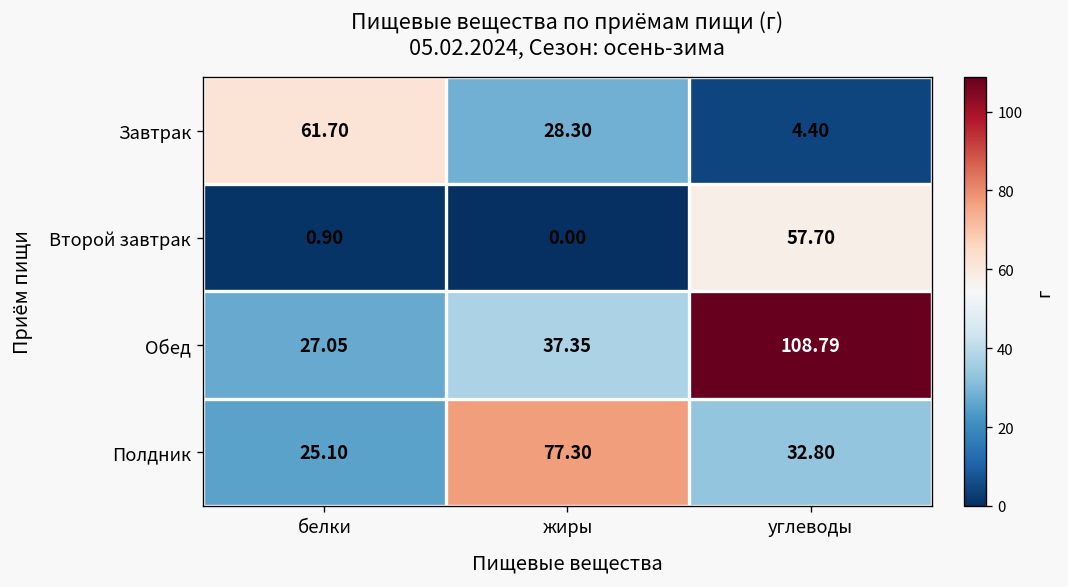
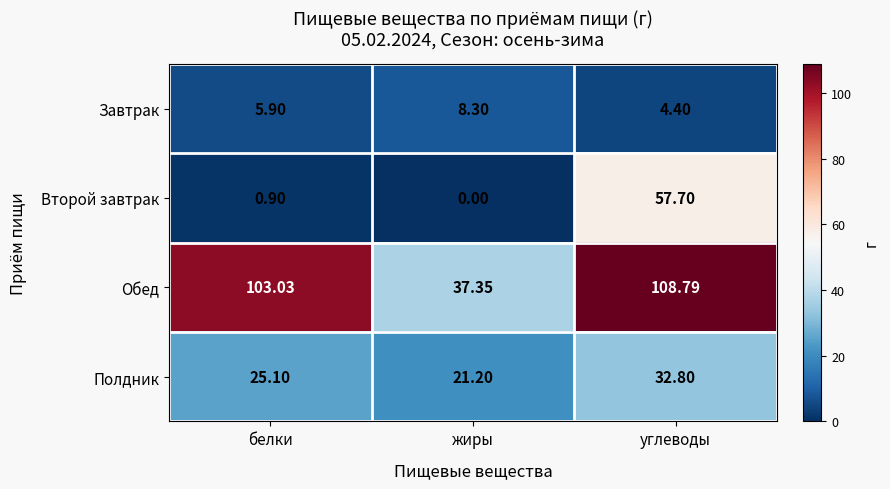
  {
    "Завтрак": {
-     "белки": 61.70,
-     "жиры": 28.30,
+     "белки": 5.90,
+     "жиры": 8.30,
      "углеводы": 4.40
    },
    "Второй завтрак": {
      "белки": 0.90,
      "жиры": 0.00,
      "углеводы": 57.70
    },
    "Обед": {
-     "белки": 27.05,
+     "белки": 103.03,
      "жиры": 37.35,
      "углеводы": 108.79
    },
    "Полдник": {
      "белки": 25.10,
-     "жиры": 77.30,
+     "жиры": 21.20,
      "углеводы": 32.80
    }
  }
